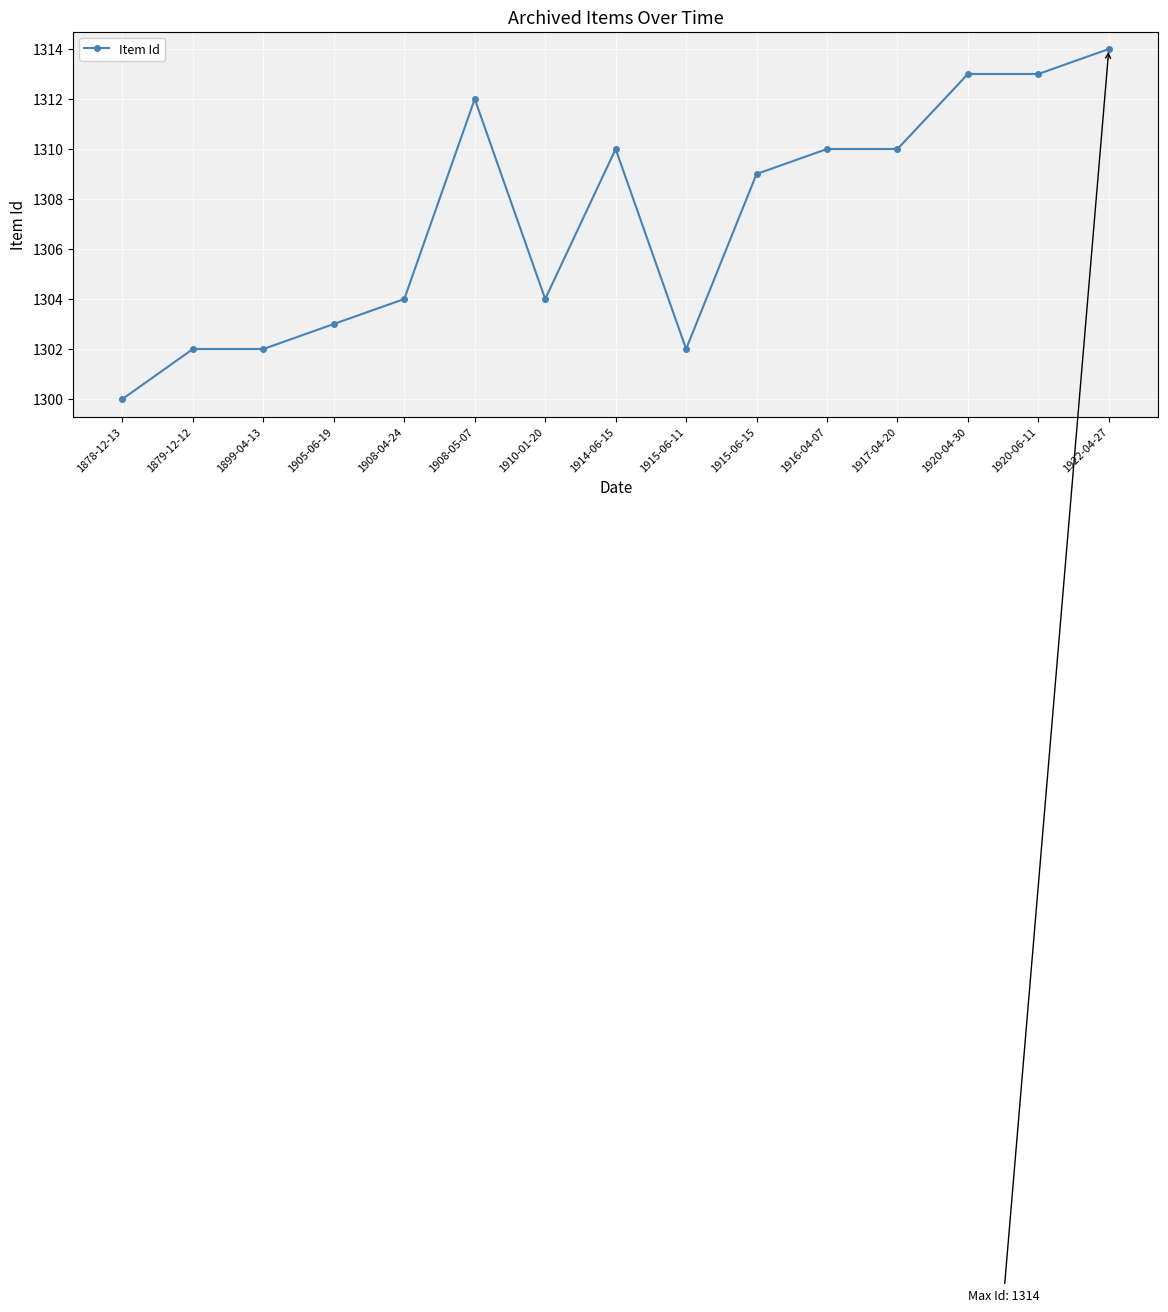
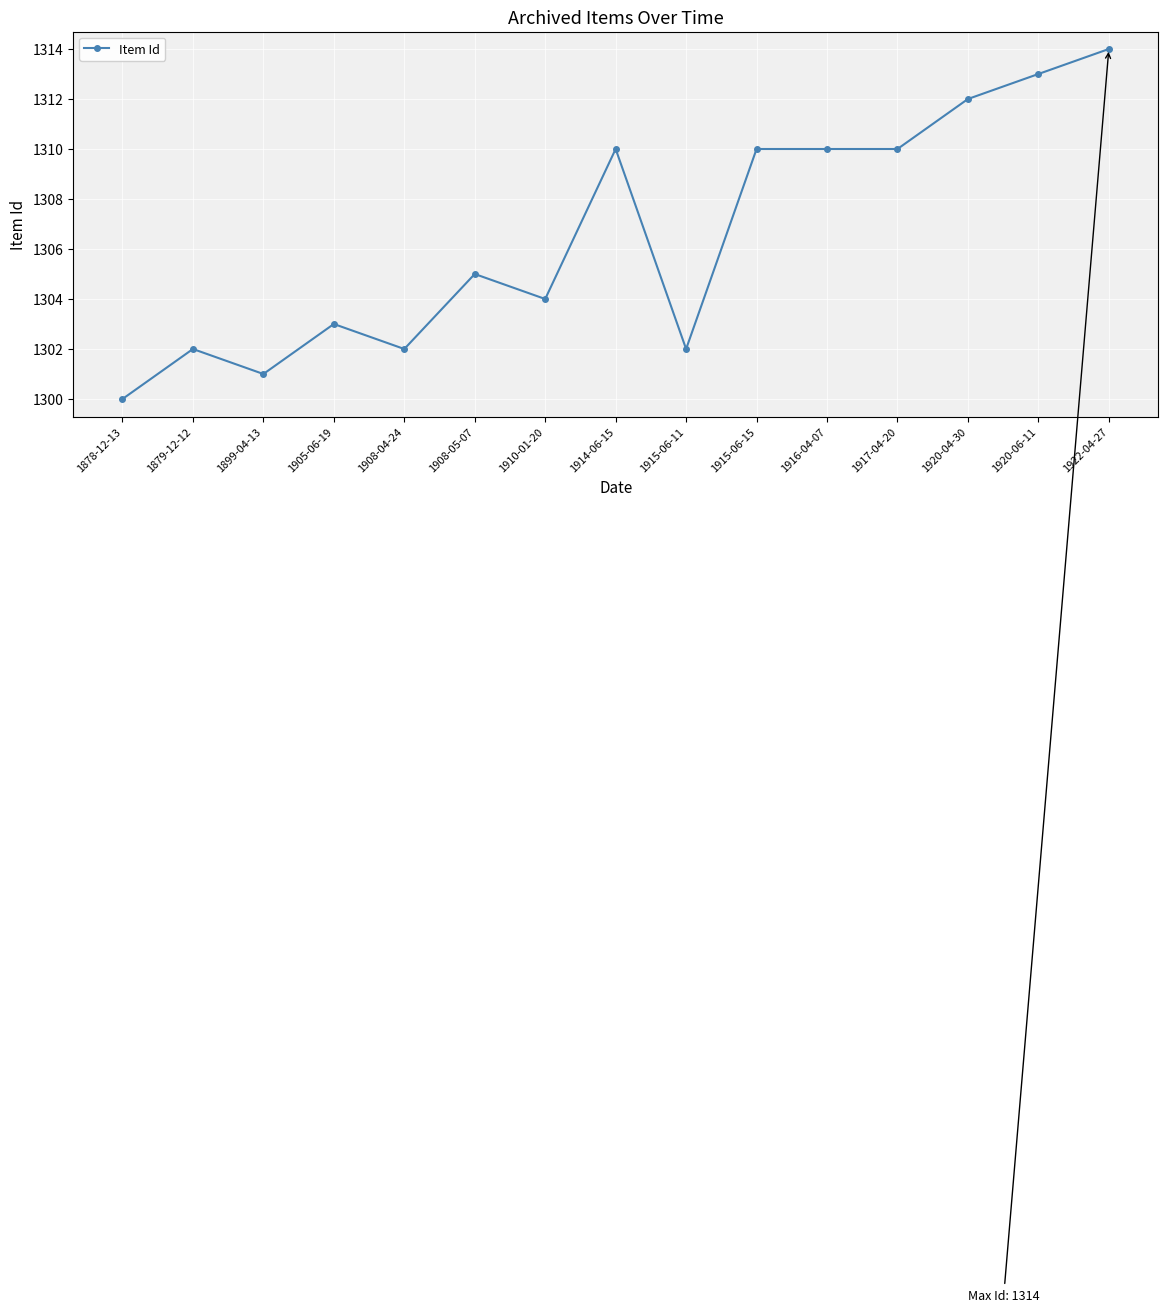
  {
    "1878-12-13": 1300,
    "1879-12-12": 1302,
-   "1899-04-13": 1302,
+   "1899-04-13": 1301,
    "1905-06-19": 1303,
-   "1908-04-24": 1304,
-   "1908-05-07": 1312,
+   "1908-04-24": 1302,
+   "1908-05-07": 1305,
    "1910-01-20": 1304,
    "1914-06-15": 1310,
    "1915-06-11": 1302,
-   "1915-06-15": 1309,
+   "1915-06-15": 1310,
    "1916-04-07": 1310,
    "1917-04-20": 1310,
-   "1920-04-30": 1313,
+   "1920-04-30": 1312,
    "1922-04-27": 1314
  }
